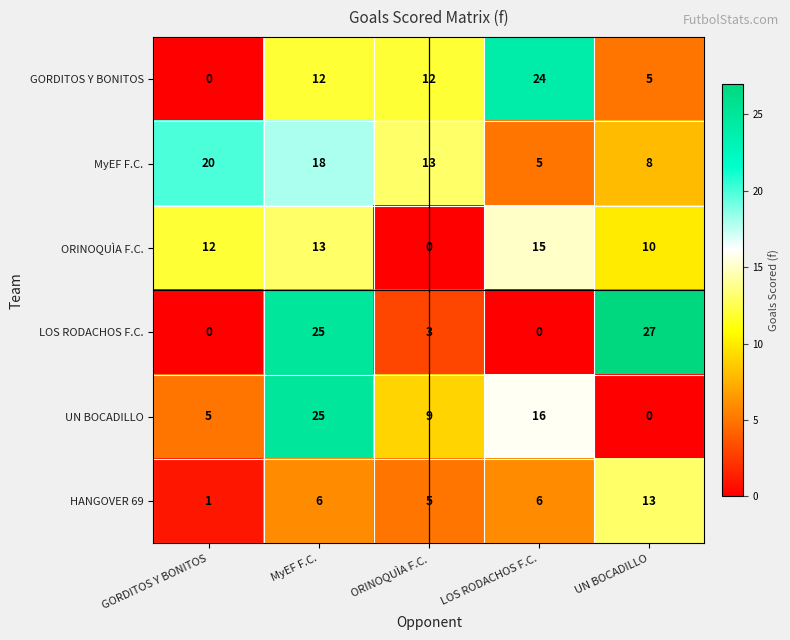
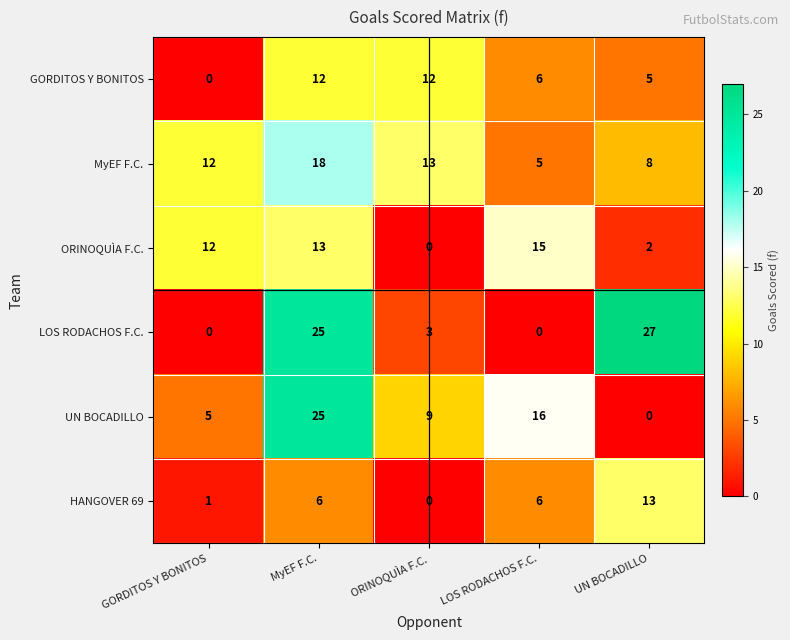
  {
    "GORDITOS Y BONITOS": {
      "GORDITOS Y BONITOS": 0,
      "MyEF F.C.": 12,
      "ORINOQUÌA F.C.": 12,
-     "LOS RODACHOS F.C.": 24,
+     "LOS RODACHOS F.C.": 6,
      "UN BOCADILLO": 5
    },
    "MyEF F.C.": {
-     "GORDITOS Y BONITOS": 20,
+     "GORDITOS Y BONITOS": 12,
      "MyEF F.C.": 18,
      "ORINOQUÌA F.C.": 13,
      "LOS RODACHOS F.C.": 5,
      "UN BOCADILLO": 8
    },
    "ORINOQUÌA F.C.": {
      "GORDITOS Y BONITOS": 12,
      "MyEF F.C.": 13,
      "ORINOQUÌA F.C.": 0,
      "LOS RODACHOS F.C.": 15,
-     "UN BOCADILLO": 10
+     "UN BOCADILLO": 2
    },
    "LOS RODACHOS F.C.": {
      "GORDITOS Y BONITOS": 0,
      "MyEF F.C.": 25,
      "ORINOQUÌA F.C.": 3,
      "LOS RODACHOS F.C.": 0,
      "UN BOCADILLO": 27
    },
    "UN BOCADILLO": {
      "GORDITOS Y BONITOS": 5,
      "MyEF F.C.": 25,
      "ORINOQUÌA F.C.": 9,
      "LOS RODACHOS F.C.": 16,
      "UN BOCADILLO": 0
    },
    "HANGOVER 69": {
      "GORDITOS Y BONITOS": 1,
      "MyEF F.C.": 6,
-     "ORINOQUÌA F.C.": 5,
+     "ORINOQUÌA F.C.": 0,
      "LOS RODACHOS F.C.": 6,
      "UN BOCADILLO": 13
    }
  }
